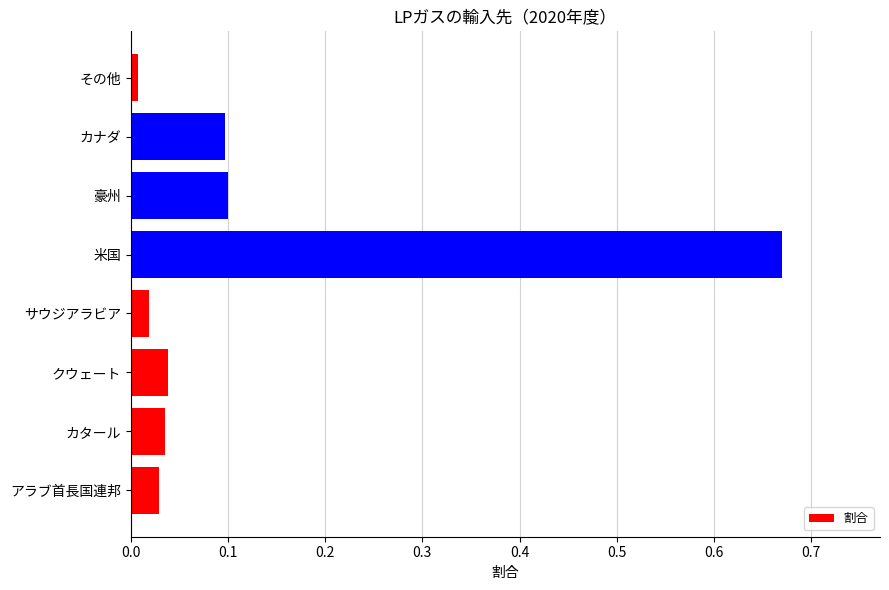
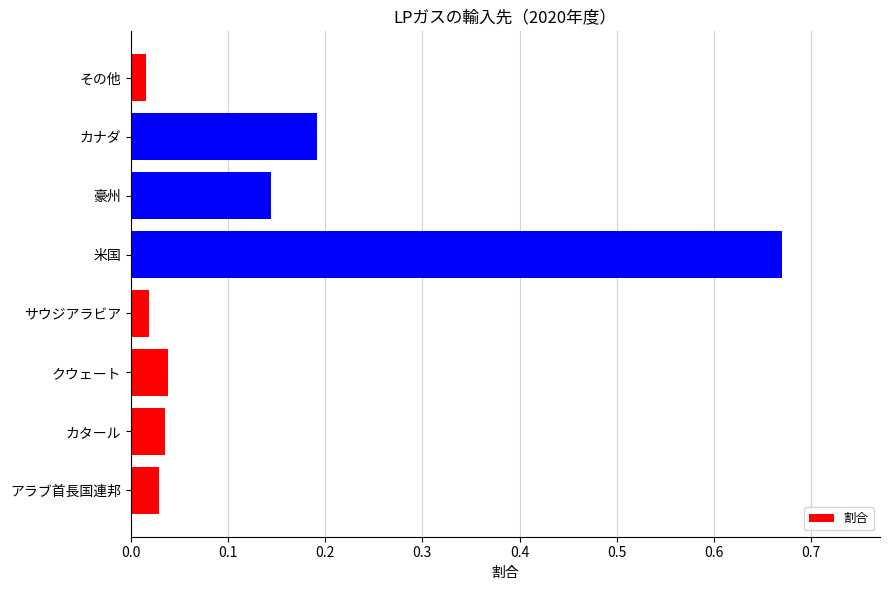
  {
-   "その他": 0.01,
-   "カナダ": 0.10,
-   "豪州": 0.10,
+   "その他": 0.02,
+   "カナダ": 0.19,
+   "豪州": 0.14,
    "米国": 0.67,
    "サウジアラビア": 0.02,
    "クウェート": 0.04,
    "カタール": 0.03,
    "アラブ首長国連邦": 0.03
  }
